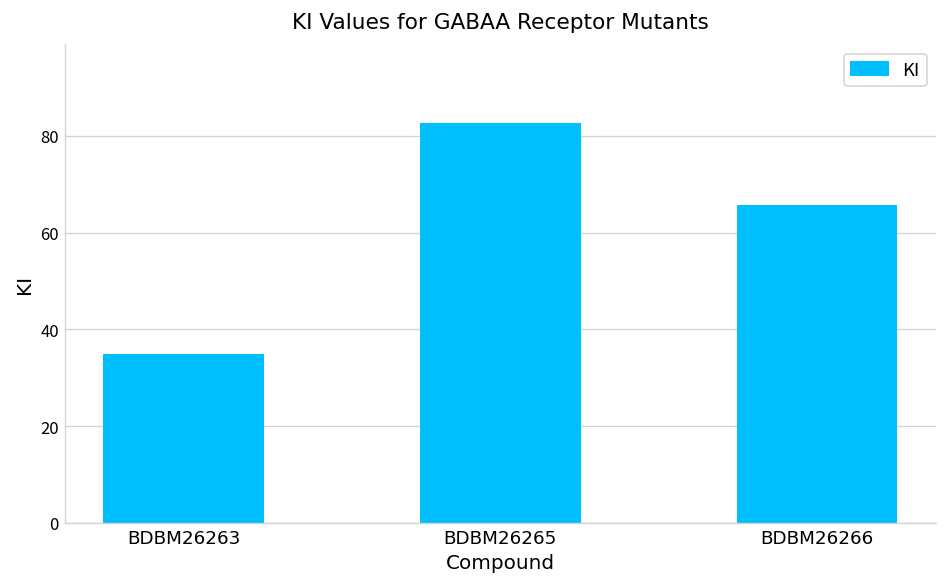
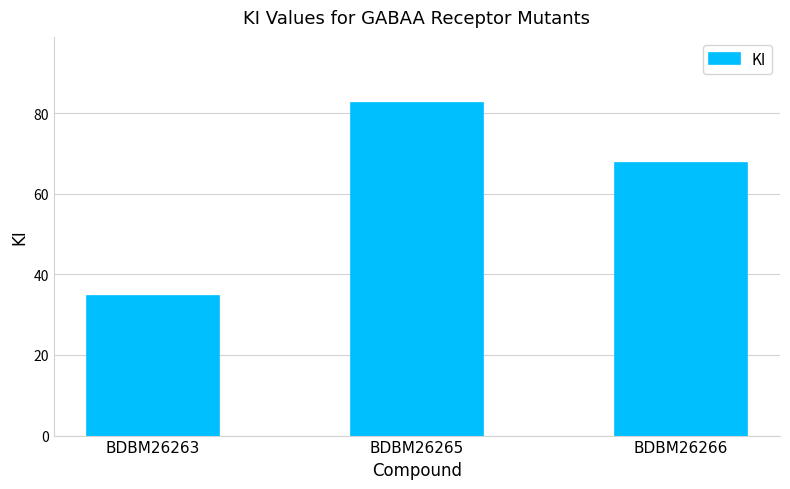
  {
    "BDBM26263": 35,
    "BDBM26265": 82,
-   "BDBM26266": 66
+   "BDBM26266": 68
  }
